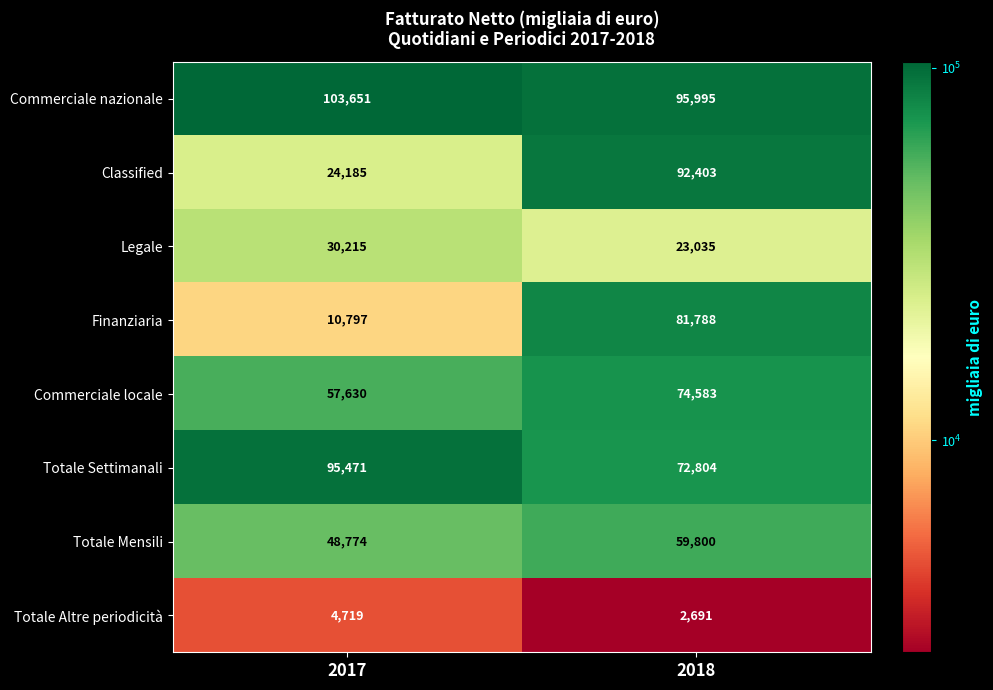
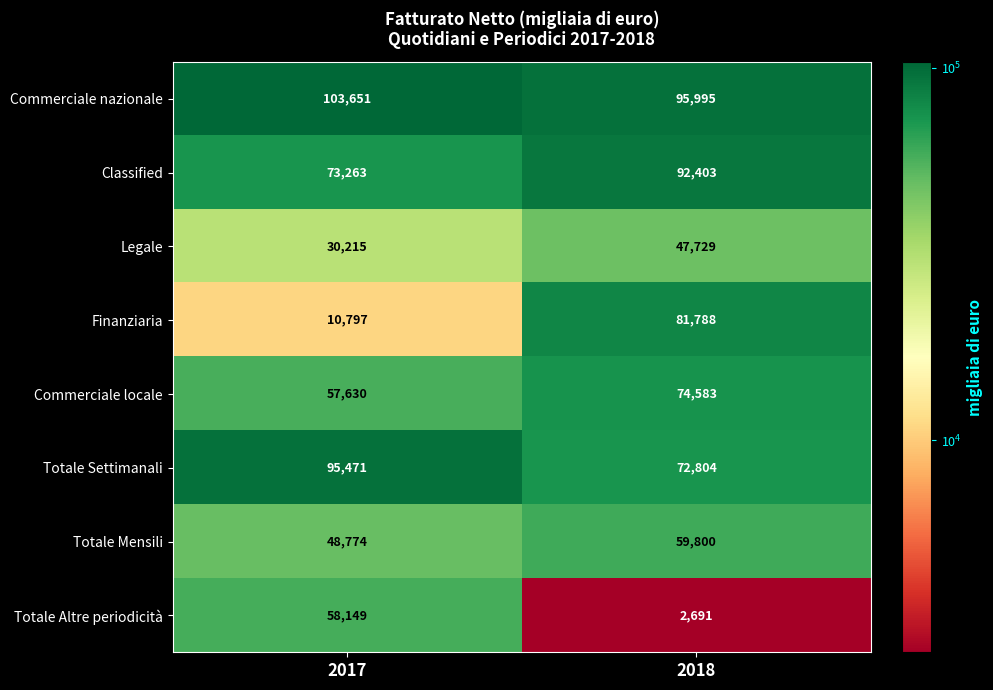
  {
    "Commerciale nazionale": {
      "2017": "103,651",
      "2018": "95,995"
    },
    "Classified": {
-     "2017": "24,185",
+     "2017": "73,263",
      "2018": "92,403"
    },
    "Legale": {
      "2017": "30,215",
-     "2018": "23,035"
+     "2018": "47,729"
    },
    "Finanziaria": {
      "2017": "10,797",
      "2018": "81,788"
    },
    "Commerciale locale": {
      "2017": "57,630",
      "2018": "74,583"
    },
    "Totale Settimanali": {
      "2017": "95,471",
      "2018": "72,804"
    },
    "Totale Mensili": {
      "2017": "48,774",
      "2018": "59,800"
    },
    "Totale Altre periodicità": {
-     "2017": "4,719",
+     "2017": "58,149",
      "2018": "2,691"
    }
  }
